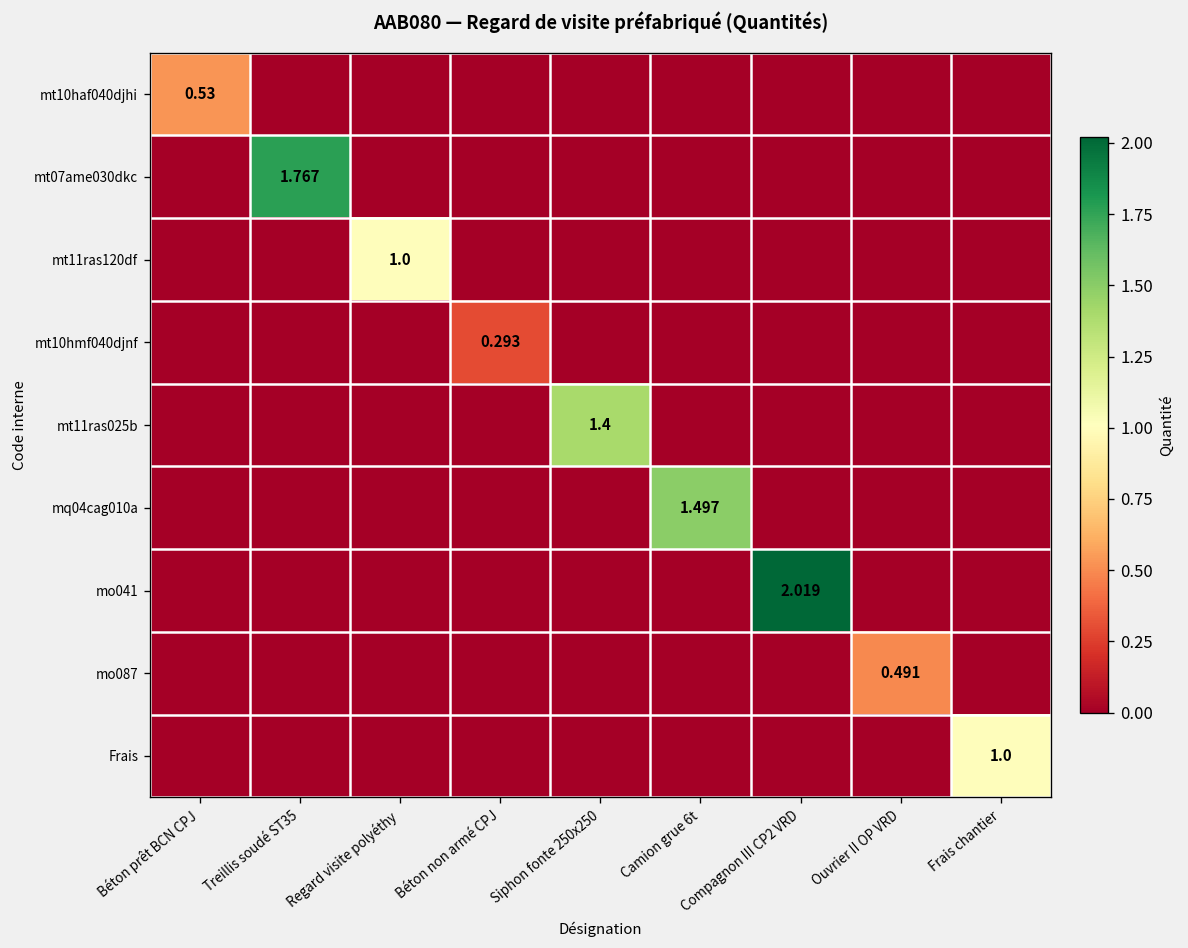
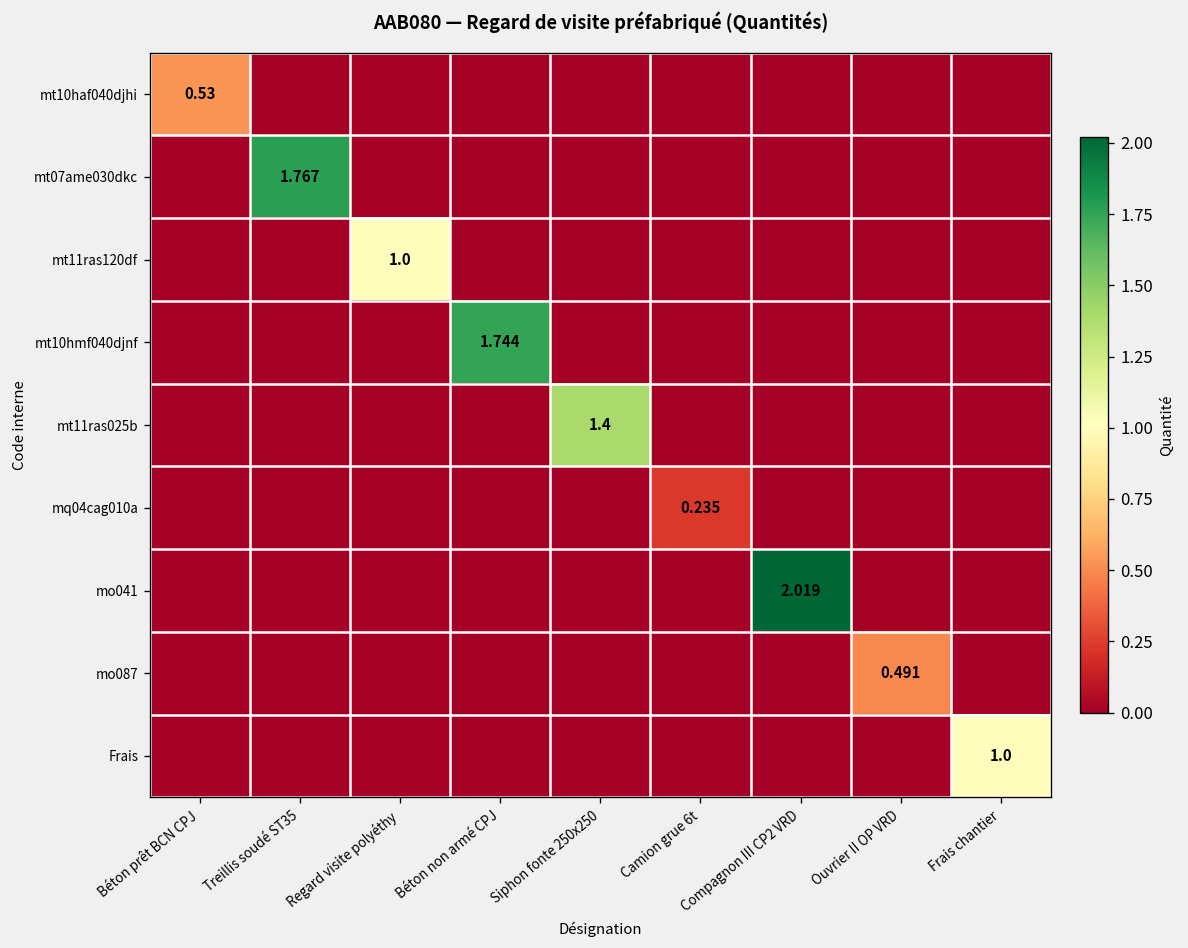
  {
    "mt10haf040djhi": {
      "Béton prêt BCN CPJ": 0.53
    },
    "mt07ame030dkc": {
      "Treillis soudé ST35": 1.767
    },
    "mt11ras120df": {
      "Regard visite polyéthy": 1.0
    },
    "mt10hmf040djnf": {
-     "Béton non armé CPJ": 0.293
+     "Béton non armé CPJ": 1.744
    },
    "mt11ras025b": {
      "Siphon fonte 250x250": 1.4
    },
    "mq04cag010a": {
-     "Camion grue 6t": 1.497
+     "Camion grue 6t": 0.235
    },
    "mo041": {
      "Compagnon III CP2 VRD": 2.019
    },
    "mo087": {
      "Ouvrier II OP VRD": 0.491
    },
    "Frais": {
      "Frais chantier": 1.0
    }
  }
